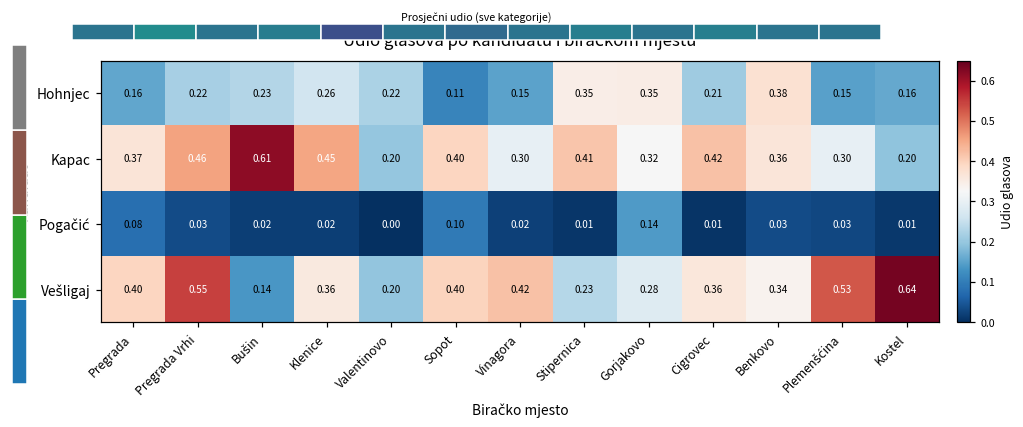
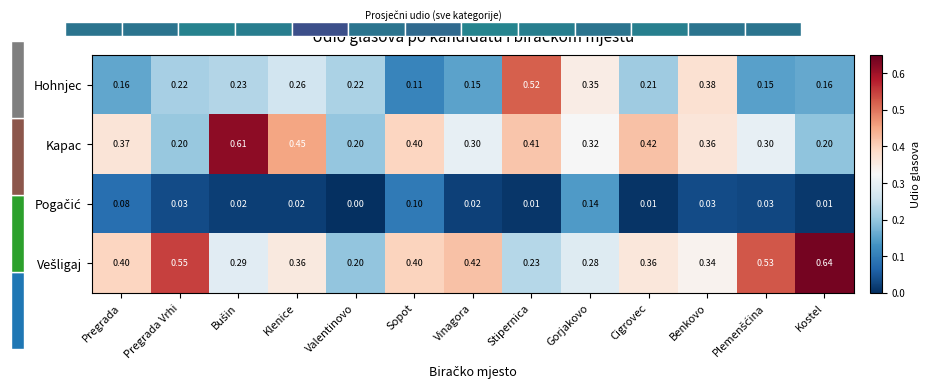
  {
    "Udio glasova po kandidatu i biračkom mjestu": {
      "Hohnjec": {
        "Pregrada": 0.16,
        "Pregrada Vrhi": 0.22,
        "Bušin": 0.23,
        "Klenice": 0.26,
        "Valentinovo": 0.22,
        "Sopot": 0.11,
        "Vinagora": 0.15,
-       "Stipernica": 0.35,
+       "Stipernica": 0.52,
        "Gorjakovo": 0.35,
        "Cigrovec": 0.21,
        "Benkovo": 0.38,
        "Plemenšćina": 0.15,
        "Kostel": 0.16
      },
      "Kapac": {
        "Pregrada": 0.37,
-       "Pregrada Vrhi": 0.46,
+       "Pregrada Vrhi": 0.20,
        "Bušin": 0.61,
        "Klenice": 0.45,
        "Valentinovo": 0.20,
        "Sopot": 0.40,
        "Vinagora": 0.30,
        "Stipernica": 0.41,
        "Gorjakovo": 0.32,
        "Cigrovec": 0.42,
        "Benkovo": 0.36,
        "Plemenšćina": 0.30,
        "Kostel": 0.20
      },
      "Pogačić": {
        "Pregrada": 0.08,
        "Pregrada Vrhi": 0.03,
        "Bušin": 0.02,
        "Klenice": 0.02,
        "Valentinovo": 0.00,
        "Sopot": 0.10,
        "Vinagora": 0.02,
        "Stipernica": 0.01,
        "Gorjakovo": 0.14,
        "Cigrovec": 0.01,
        "Benkovo": 0.03,
        "Plemenšćina": 0.03,
        "Kostel": 0.01
      },
      "Vešligaj": {
        "Pregrada": 0.40,
        "Pregrada Vrhi": 0.55,
-       "Bušin": 0.14,
+       "Bušin": 0.29,
        "Klenice": 0.36,
        "Valentinovo": 0.20,
        "Sopot": 0.40,
        "Vinagora": 0.42,
        "Stipernica": 0.23,
        "Gorjakovo": 0.28,
        "Cigrovec": 0.36,
        "Benkovo": 0.34,
        "Plemenšćina": 0.53,
        "Kostel": 0.64
      }
    }
  }
